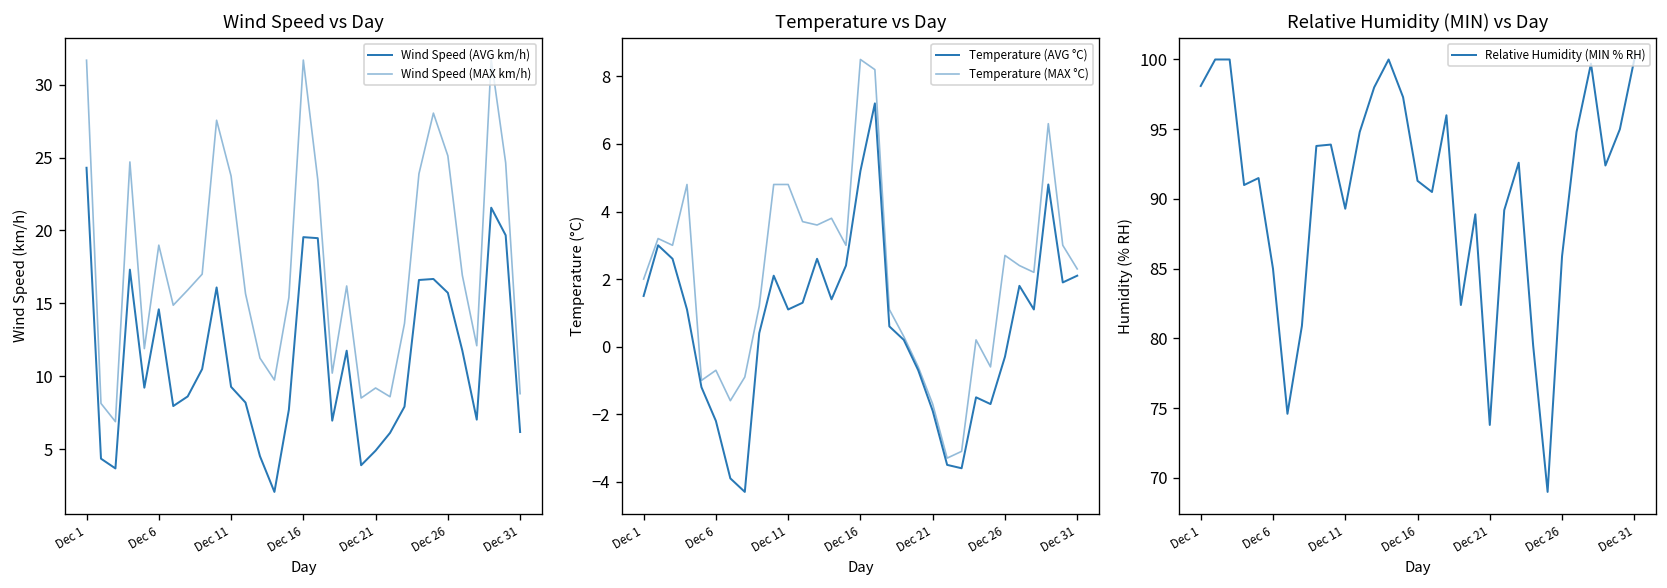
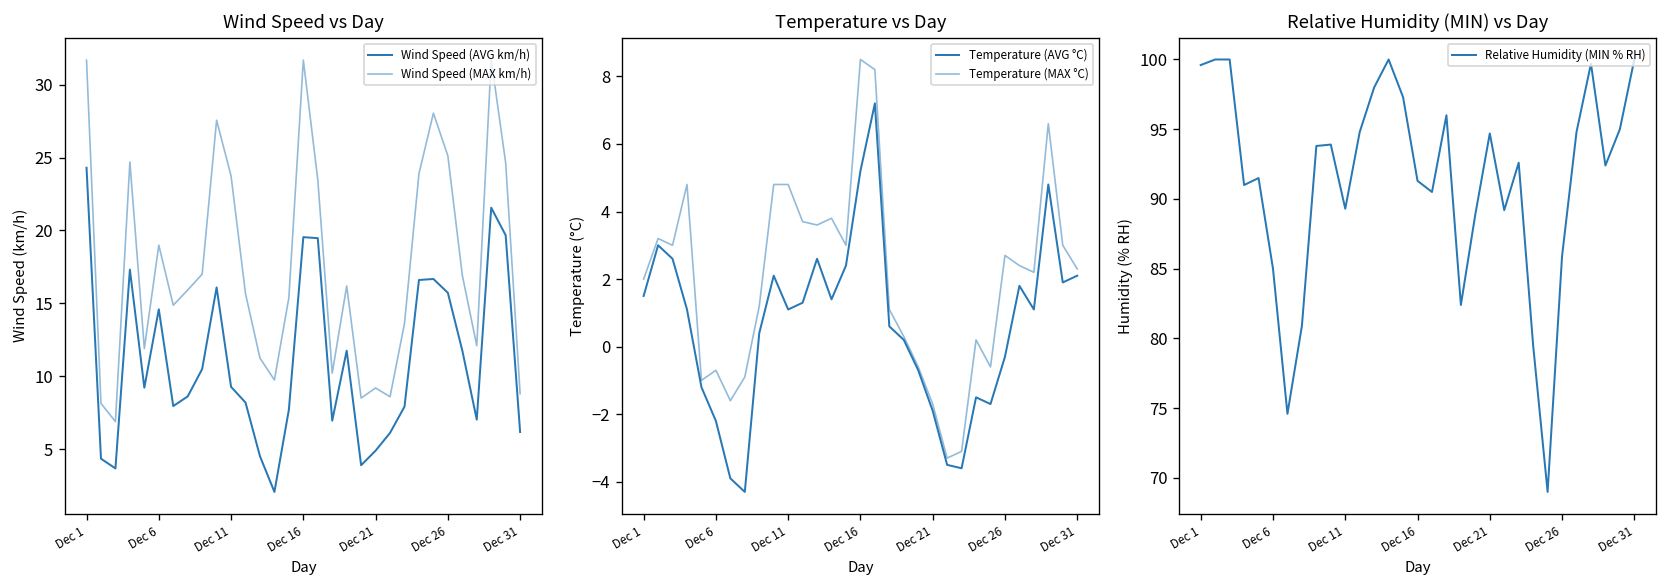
  {
    "Relative Humidity (MIN) vs Day": {
-     "Dec 1": 98.1,
+     "Dec 1": 99.6,
      "Dec 6": 85.0,
      "Dec 11": 89.3,
      "Dec 16": 91.3,
-     "Dec 21": 73.8,
+     "Dec 21": 94.7,
      "Dec 26": 85.9
    }
  }
